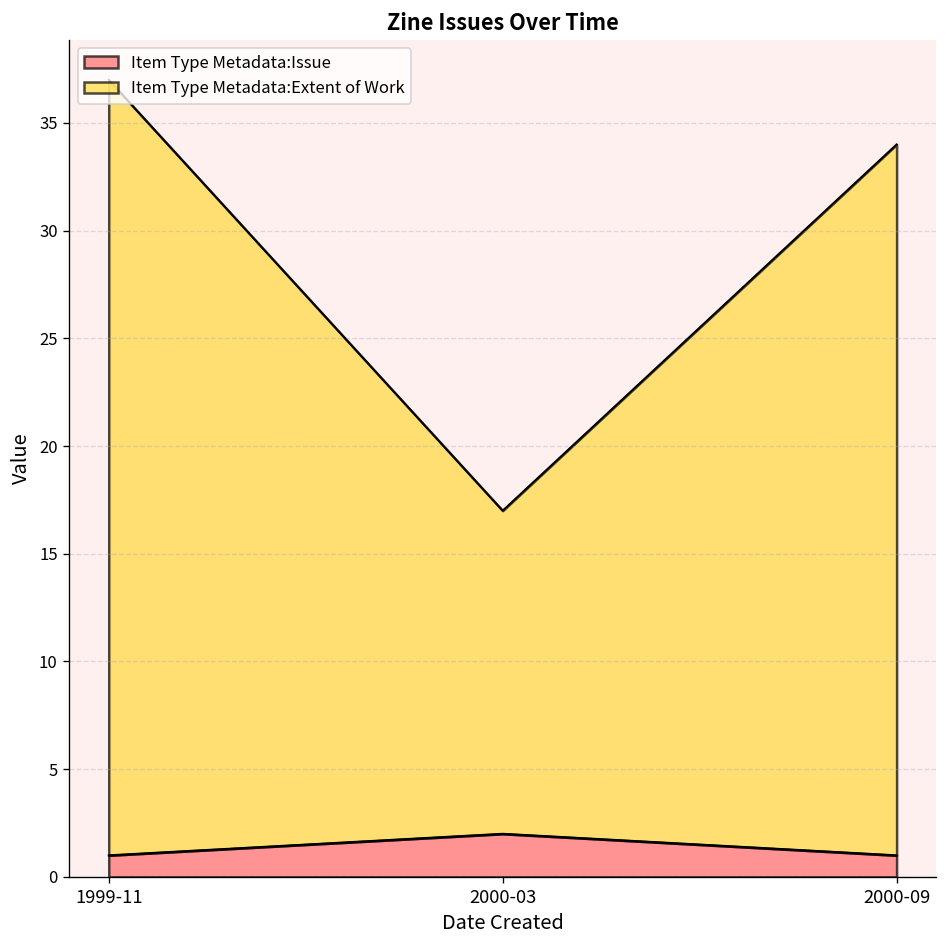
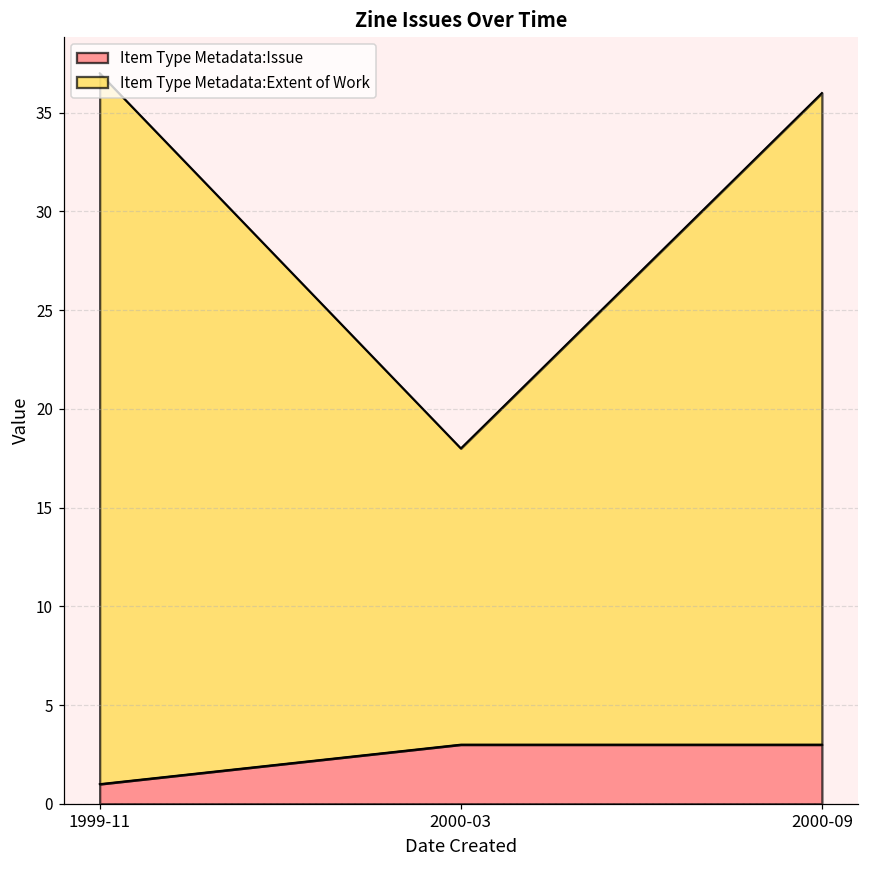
  {
    "Item Type Metadata:Issue": {
      "1999-11": 1,
-     "2000-03": 2,
-     "2000-09": 1
+     "2000-03": 3,
+     "2000-09": 3
    },
    "Item Type Metadata:Extent of Work": {
      "2000-03": 15,
      "2000-09": 33
    }
  }
